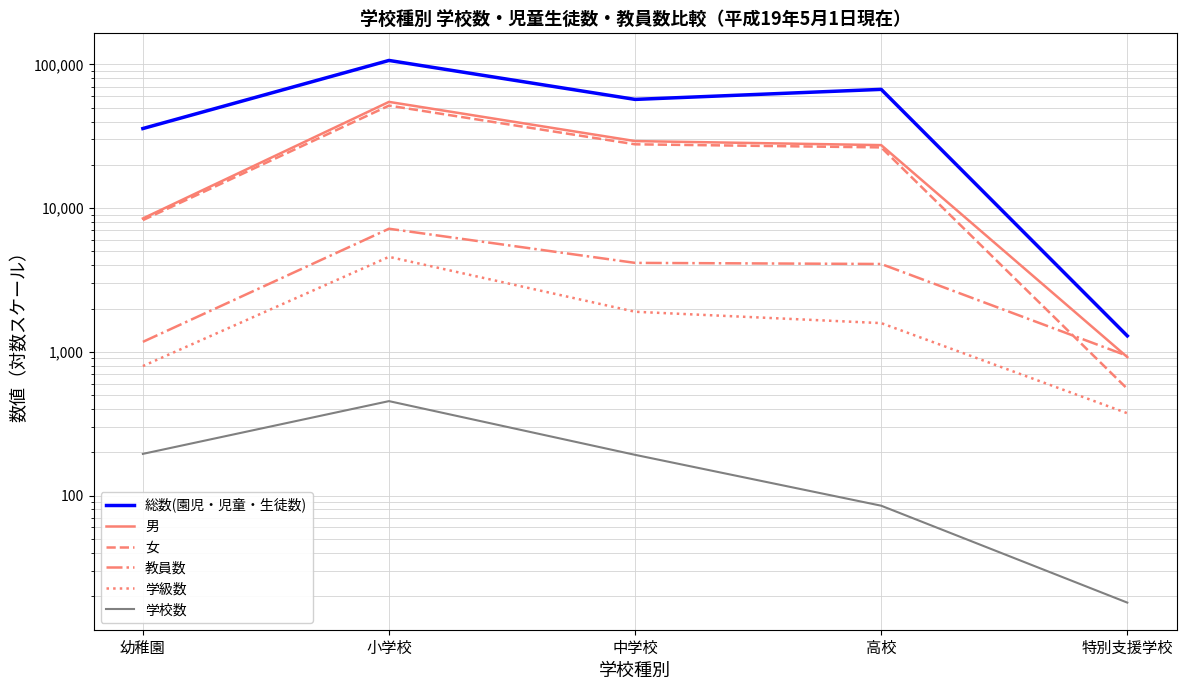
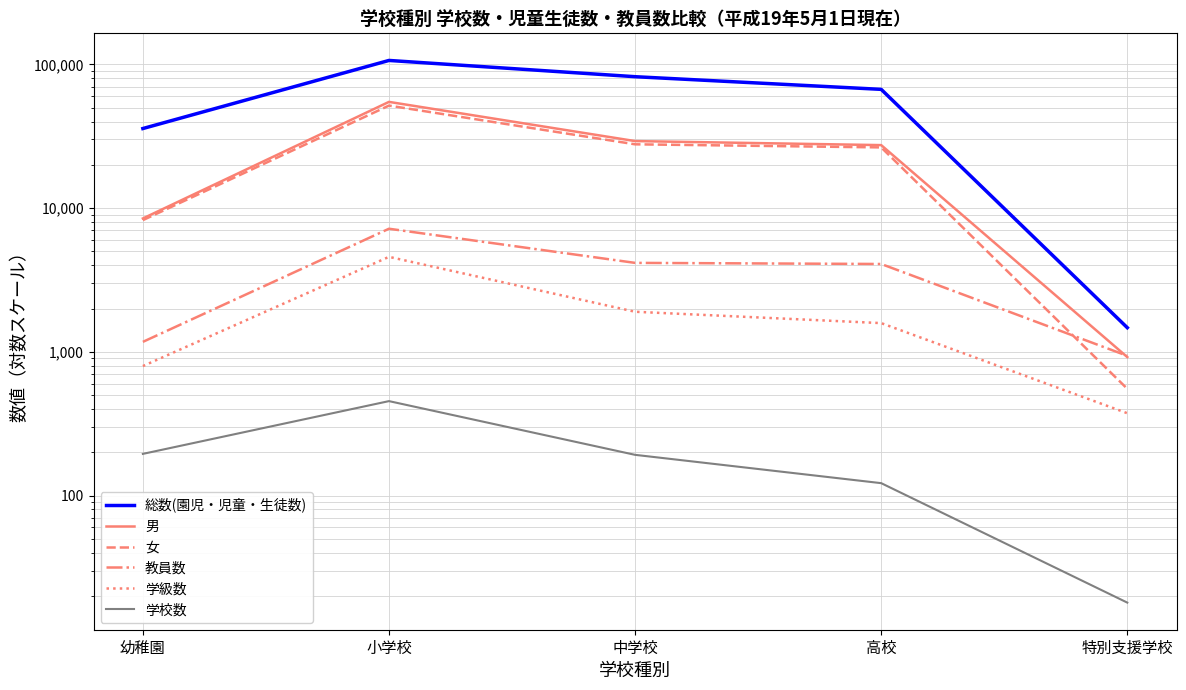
  {
    "総数(園児・児童・生徒数)": {
      "幼稚園": "36,000",
      "小学校": "110,000",
-     "中学校": "57,000",
+     "中学校": "80,000",
      "高校": "70,000",
-     "特別支援学校": "1,300"
+     "特別支援学校": "1,500"
    },
    "学校数": {
      "幼稚園": "200",
      "小学校": "450",
      "中学校": "190",
-     "高校": "90",
+     "高校": "120",
      "特別支援学校": "18"
    }
  }
